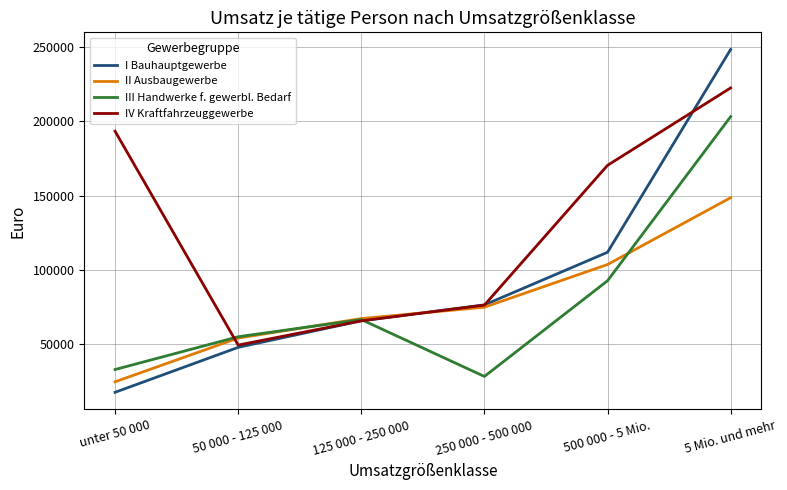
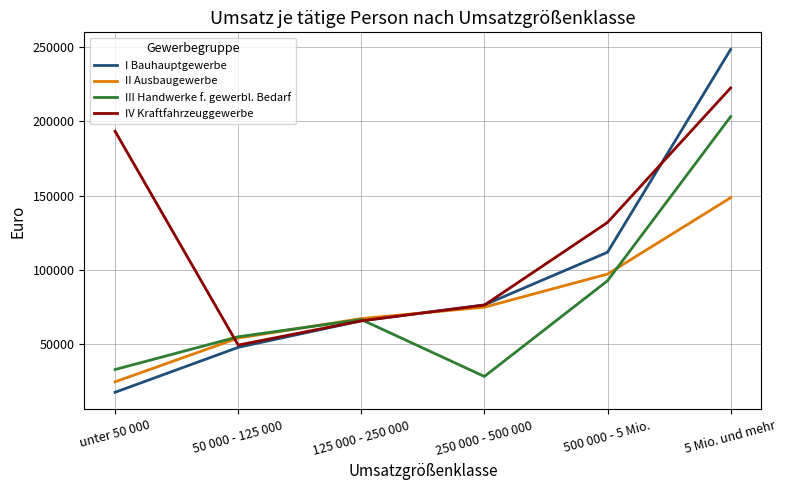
  {
    "I Bauhauptgewerbe": {
      "unter 50 000": 18000,
      "500 000 - 5 Mio.": 112000,
      "5 Mio. und mehr": 248000
    },
    "II Ausbaugewerbe": {
      "unter 50 000": 25000,
-     "500 000 - 5 Mio.": 104000,
+     "500 000 - 5 Mio.": 97000,
      "5 Mio. und mehr": 149000
    },
    "III Handwerke f. gewerbl. Bedarf": {
      "unter 50 000": 33000,
      "250 000 - 500 000": 28000,
      "500 000 - 5 Mio.": 93000,
      "5 Mio. und mehr": 203000
    },
    "IV Kraftfahrzeuggewerbe": {
      "unter 50 000": 193000,
-     "500 000 - 5 Mio.": 170000,
+     "500 000 - 5 Mio.": 132000,
      "5 Mio. und mehr": 222000
    }
  }
